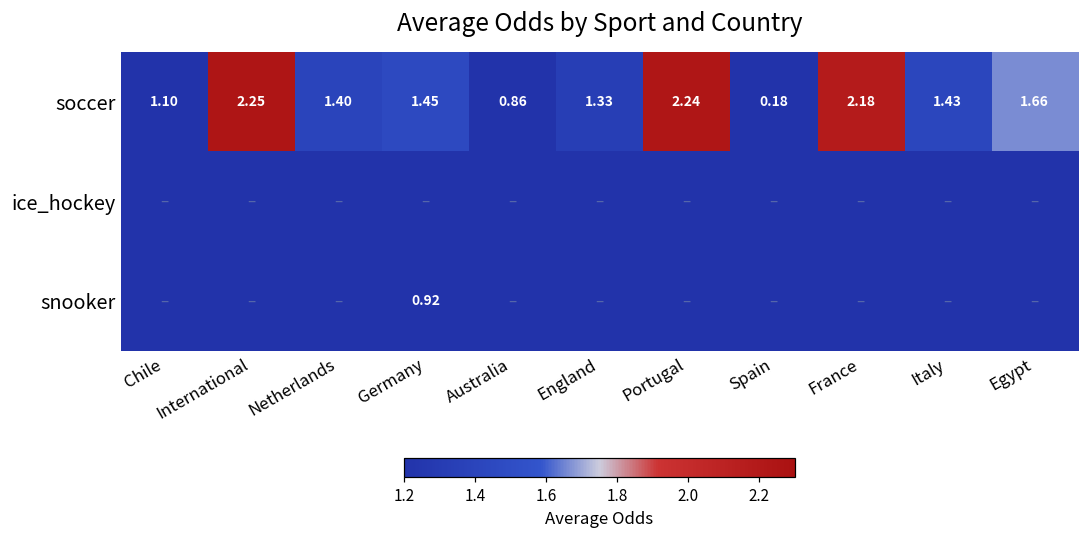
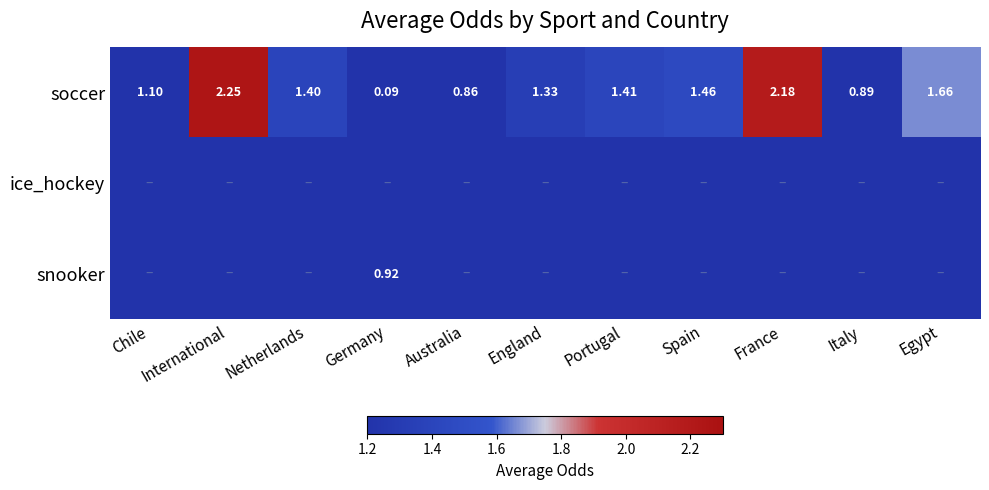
  {
    "soccer": {
      "Chile": 1.10,
      "International": 2.25,
      "Netherlands": 1.40,
-     "Germany": 1.45,
+     "Germany": 0.09,
      "Australia": 0.86,
      "England": 1.33,
-     "Portugal": 2.24,
-     "Spain": 0.18,
+     "Portugal": 1.41,
+     "Spain": 1.46,
      "France": 2.18,
-     "Italy": 1.43,
+     "Italy": 0.89,
      "Egypt": 1.66
    },
    "snooker": {
      "Germany": 0.92
    }
  }
